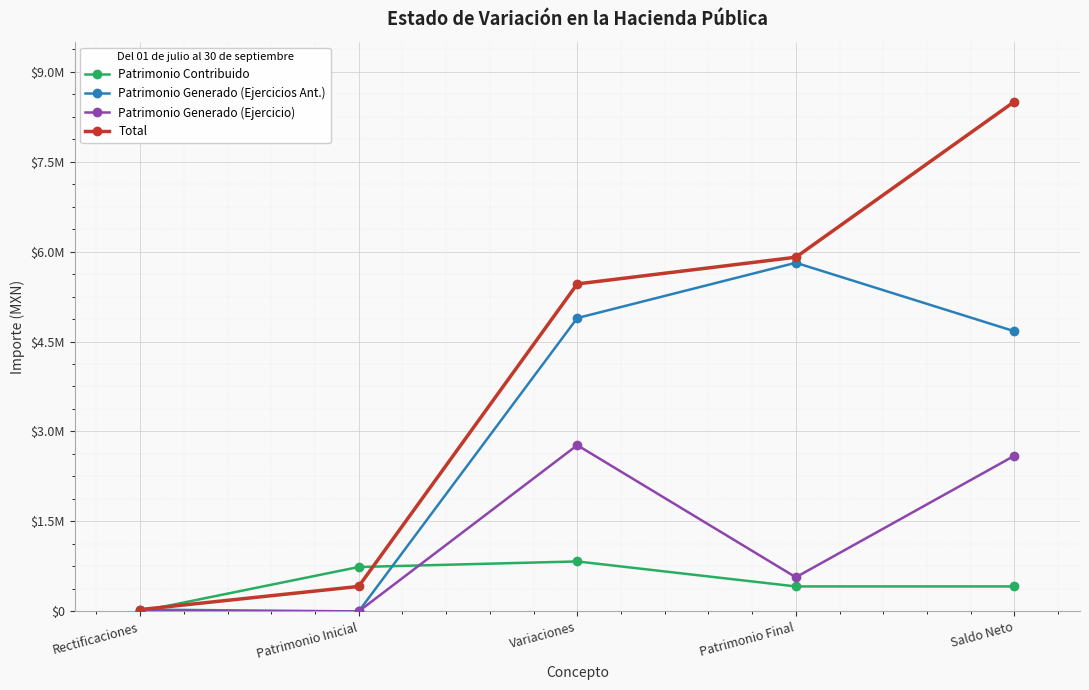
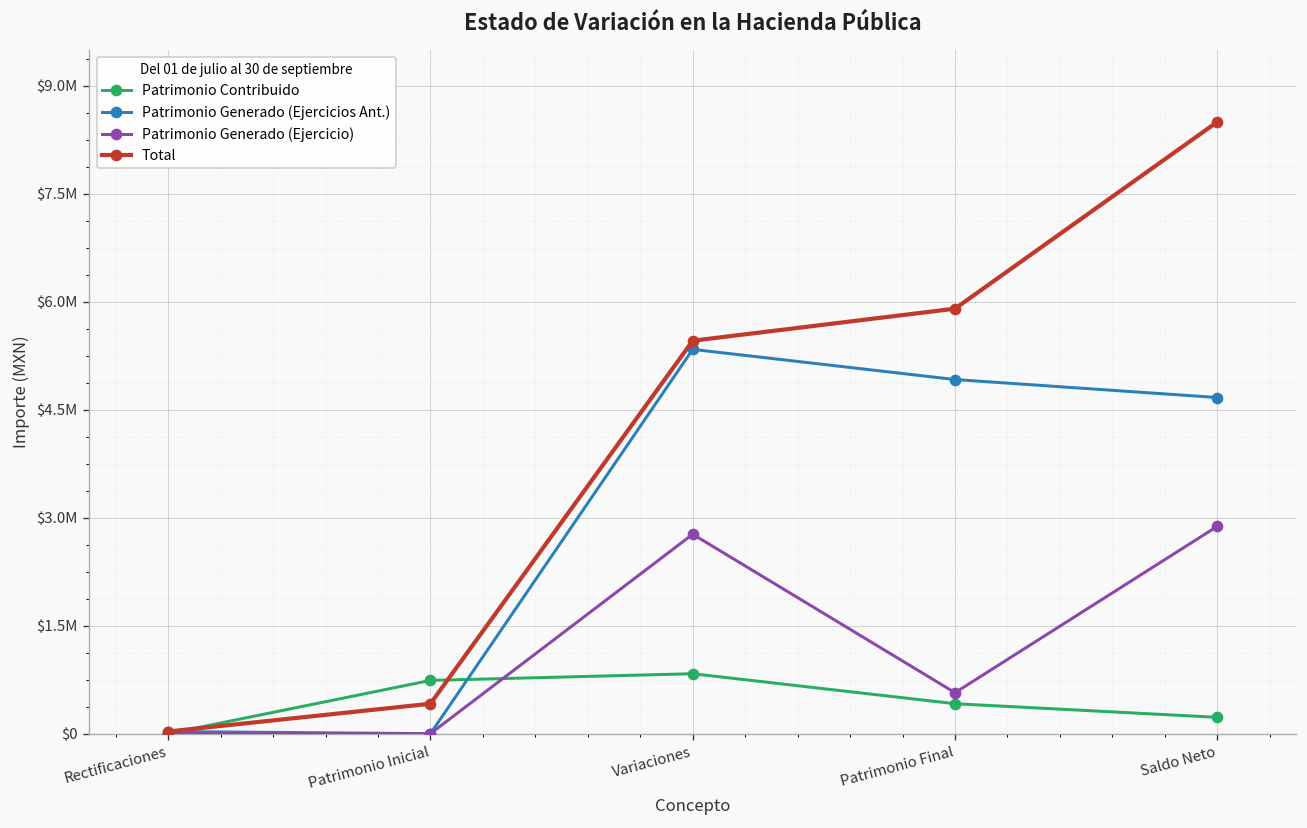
  {
    "Patrimonio Contribuido": {
      "Patrimonio Inicial": "$700000",
      "Variaciones": "$800000",
      "Patrimonio Final": "$400000",
-     "Saldo Neto": "$400000"
+     "Saldo Neto": "$200000"
    },
    "Patrimonio Generado (Ejercicios Ant.)": {
-     "Variaciones": "$4900000",
-     "Patrimonio Final": "$5800000",
+     "Variaciones": "$5300000",
+     "Patrimonio Final": "$4900000",
      "Saldo Neto": "$4700000"
    },
    "Patrimonio Generado (Ejercicio)": {
      "Variaciones": "$2800000",
      "Patrimonio Final": "$600000",
-     "Saldo Neto": "$2600000"
+     "Saldo Neto": "$2900000"
    },
    "Total": {
      "Patrimonio Inicial": "$400000",
      "Variaciones": "$5500000",
      "Patrimonio Final": "$5900000",
      "Saldo Neto": "$8500000"
    }
  }
